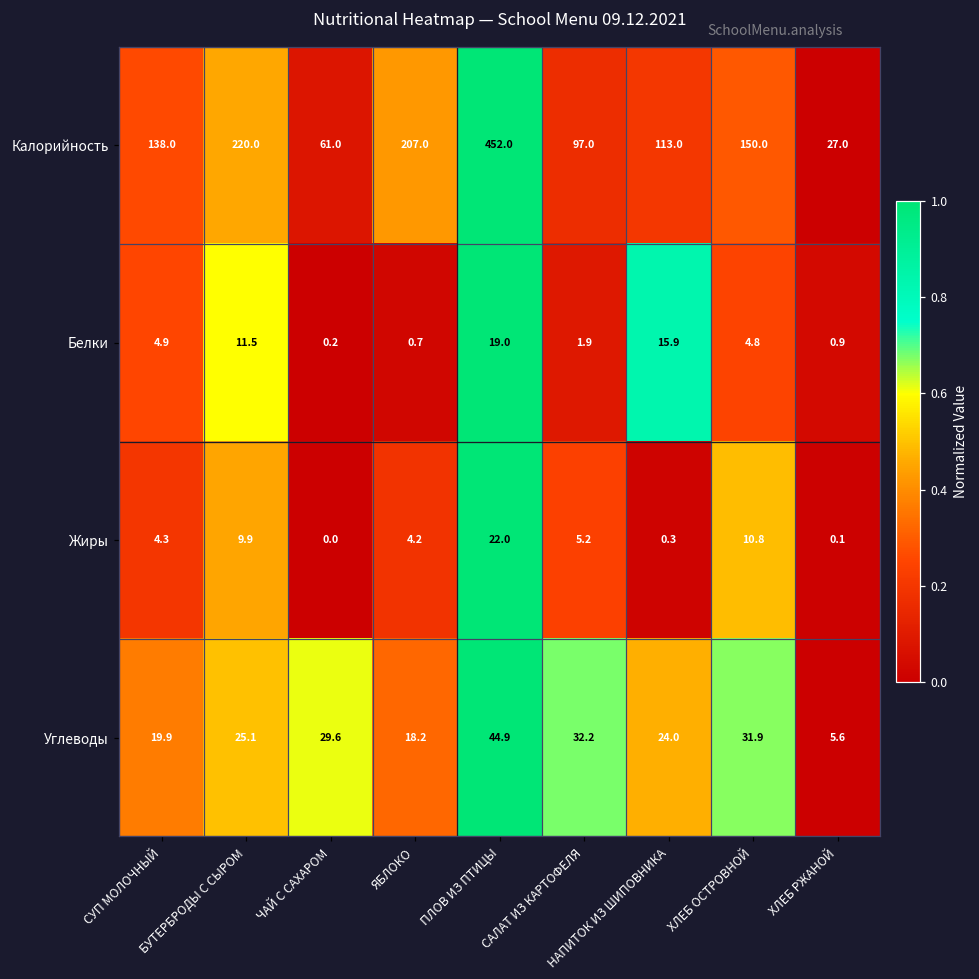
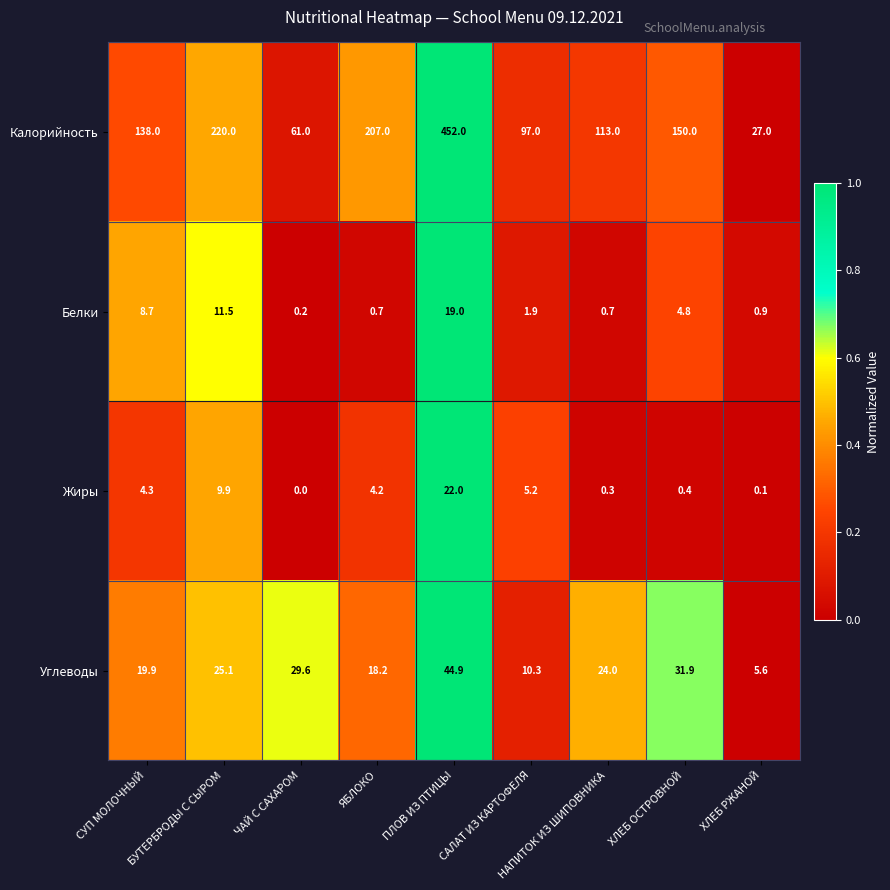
  {
    "Калорийность": {
      "СУП МОЛОЧНЫЙ": 138.0,
      "БУТЕРБРОДЫ С СЫРОМ": 220.0,
      "ЧАЙ С САХАРОМ": 61.0,
      "ЯБЛОКО": 207.0,
      "ПЛОВ ИЗ ПТИЦЫ": 452.0,
      "САЛАТ ИЗ КАРТОФЕЛЯ": 97.0,
      "НАПИТОК ИЗ ШИПОВНИКА": 113.0,
      "ХЛЕБ ОСТРОВНОЙ": 150.0,
      "ХЛЕБ РЖАНОЙ": 27.0
    },
    "Белки": {
-     "СУП МОЛОЧНЫЙ": 4.9,
+     "СУП МОЛОЧНЫЙ": 8.7,
      "БУТЕРБРОДЫ С СЫРОМ": 11.5,
      "ЧАЙ С САХАРОМ": 0.2,
      "ЯБЛОКО": 0.7,
      "ПЛОВ ИЗ ПТИЦЫ": 19.0,
      "САЛАТ ИЗ КАРТОФЕЛЯ": 1.9,
-     "НАПИТОК ИЗ ШИПОВНИКА": 15.9,
+     "НАПИТОК ИЗ ШИПОВНИКА": 0.7,
      "ХЛЕБ ОСТРОВНОЙ": 4.8,
      "ХЛЕБ РЖАНОЙ": 0.9
    },
    "Жиры": {
      "СУП МОЛОЧНЫЙ": 4.3,
      "БУТЕРБРОДЫ С СЫРОМ": 9.9,
      "ЧАЙ С САХАРОМ": 0.0,
      "ЯБЛОКО": 4.2,
      "ПЛОВ ИЗ ПТИЦЫ": 22.0,
      "САЛАТ ИЗ КАРТОФЕЛЯ": 5.2,
      "НАПИТОК ИЗ ШИПОВНИКА": 0.3,
-     "ХЛЕБ ОСТРОВНОЙ": 10.8,
+     "ХЛЕБ ОСТРОВНОЙ": 0.4,
      "ХЛЕБ РЖАНОЙ": 0.1
    },
    "Углеводы": {
      "СУП МОЛОЧНЫЙ": 19.9,
      "БУТЕРБРОДЫ С СЫРОМ": 25.1,
      "ЧАЙ С САХАРОМ": 29.6,
      "ЯБЛОКО": 18.2,
      "ПЛОВ ИЗ ПТИЦЫ": 44.9,
-     "САЛАТ ИЗ КАРТОФЕЛЯ": 32.2,
+     "САЛАТ ИЗ КАРТОФЕЛЯ": 10.3,
      "НАПИТОК ИЗ ШИПОВНИКА": 24.0,
      "ХЛЕБ ОСТРОВНОЙ": 31.9,
      "ХЛЕБ РЖАНОЙ": 5.6
    }
  }
